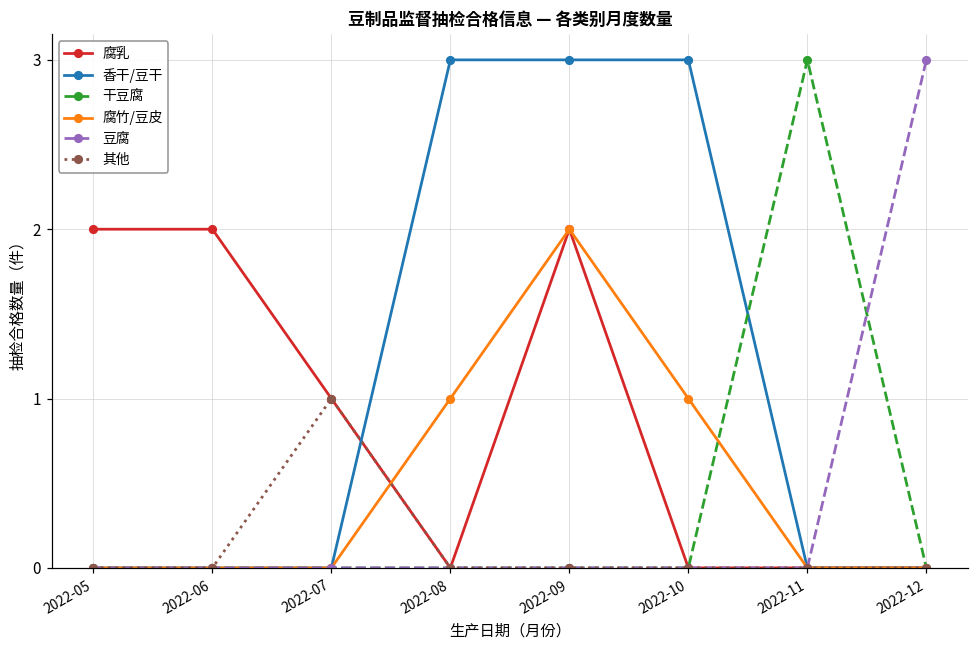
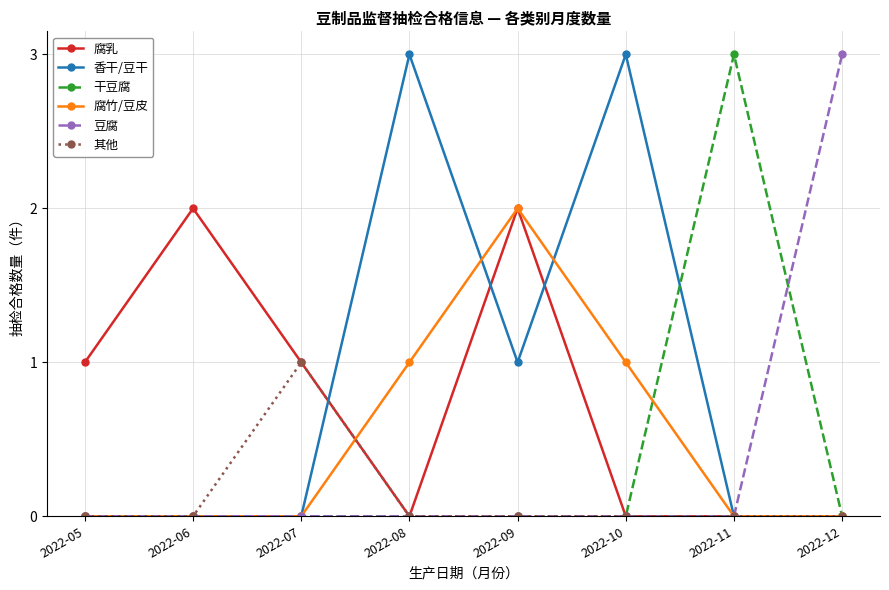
  {
    "腐乳": {
-     "2022-05": 2,
+     "2022-05": 1,
      "2022-06": 2
    },
    "香干/豆干": {
      "2022-08": 3,
-     "2022-09": 3,
+     "2022-09": 1,
      "2022-10": 3
    },
    "干豆腐": {
      "2022-11": 3
    },
    "腐竹/豆皮": {
      "2022-08": 1,
      "2022-10": 1
    },
    "豆腐": {
      "2022-12": 3
    }
  }
